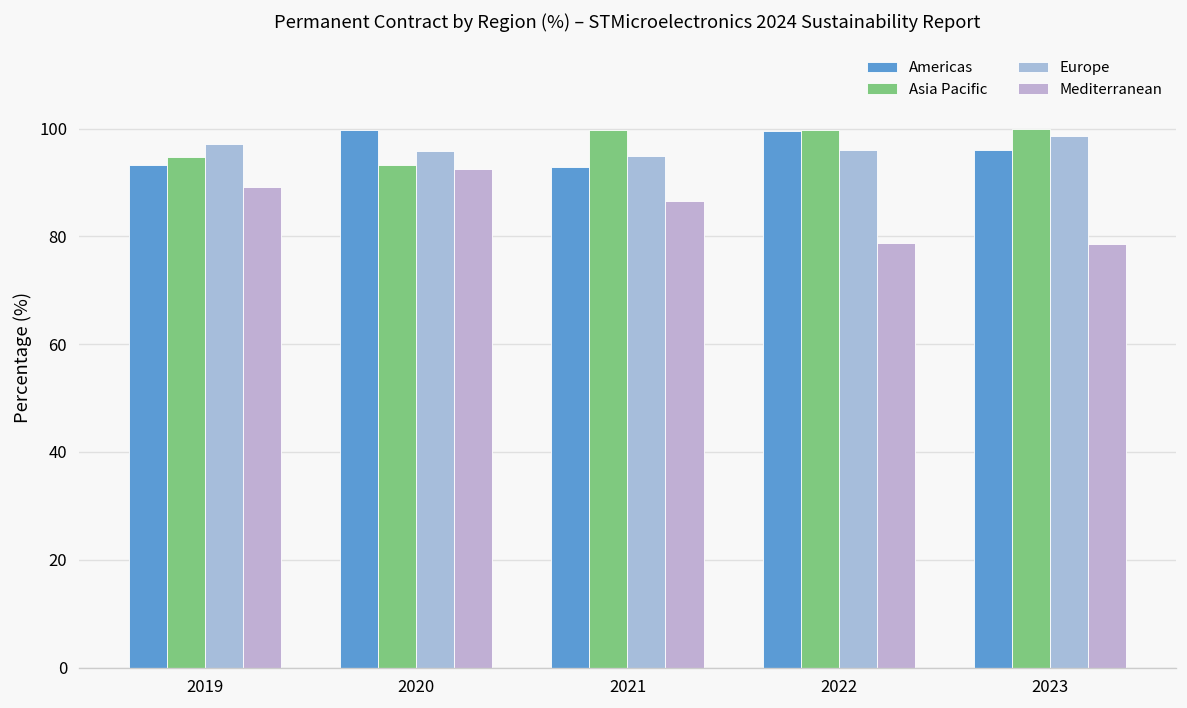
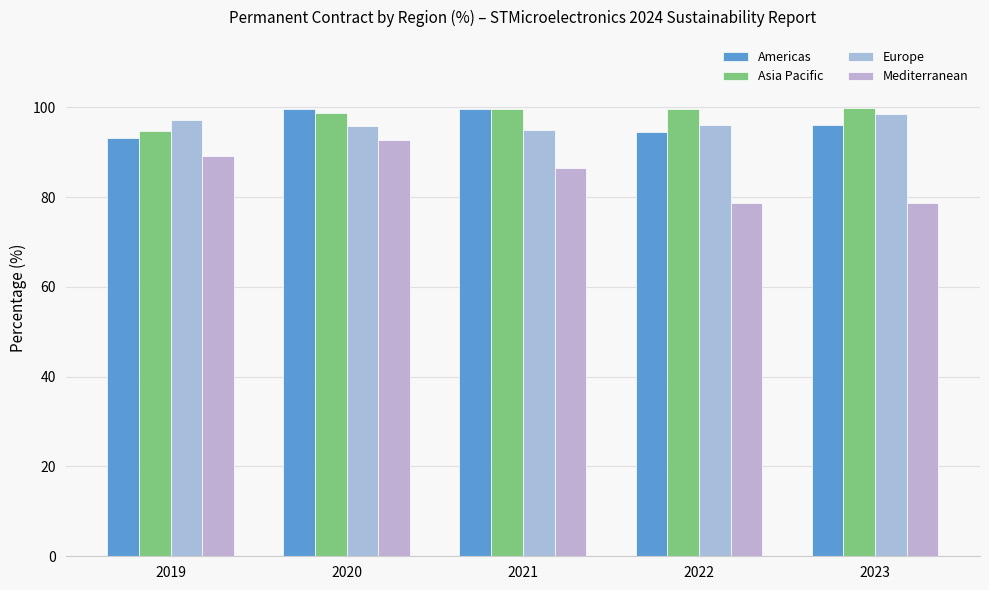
  {
    "Americas": {
      "2019": 93,
      "2020": 100,
-     "2021": 93,
-     "2022": 100,
+     "2021": 100,
+     "2022": 94,
      "2023": 96
    },
    "Asia Pacific": {
      "2019": 95,
-     "2020": 93,
+     "2020": 99,
      "2021": 100,
      "2022": 100,
      "2023": 100
    }
  }
